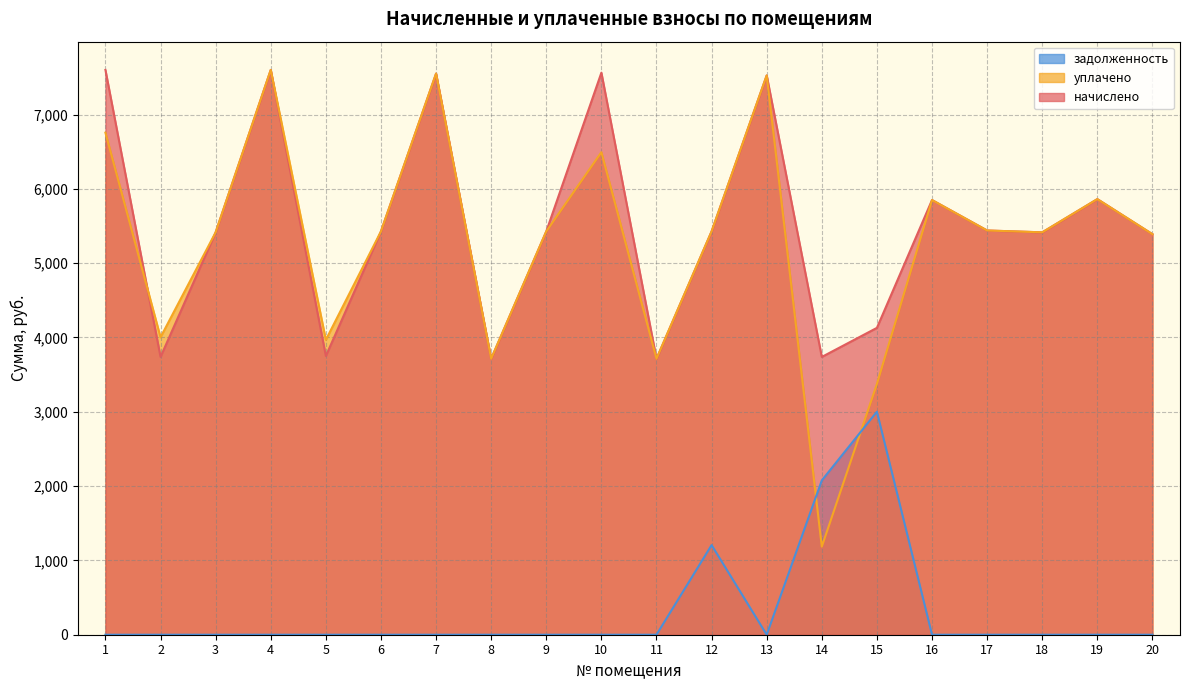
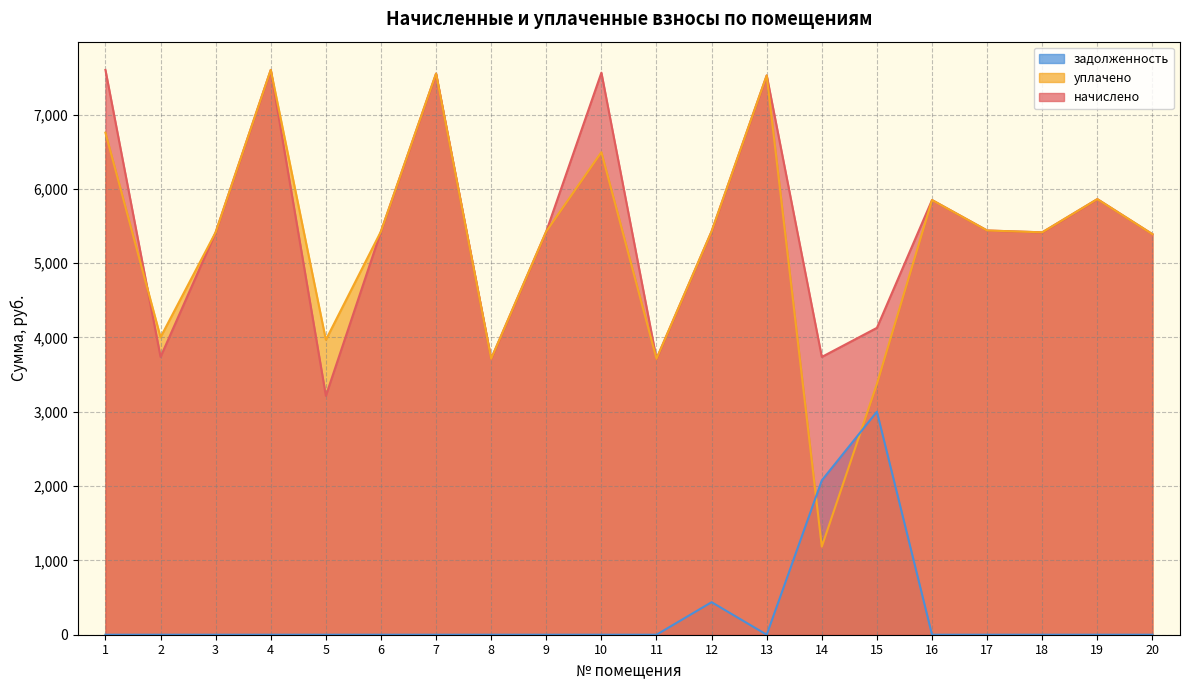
  {
    "задолженность": {
      "1": "0",
      "2": "0",
      "3": "0",
      "4": "0",
      "5": "0",
      "6": "0",
      "7": "0",
      "8": "0",
      "9": "0",
      "10": "0",
      "11": "0",
-     "12": "1,200",
+     "12": "400",
      "13": "0",
      "14": "2,100",
      "15": "3,000",
      "16": "0",
      "17": "0",
      "18": "0",
      "19": "0",
      "20": "0"
    },
    "уплачено": {
      "1": "6,800",
      "2": "4,000",
      "5": "4,000",
      "10": "6,500",
      "14": "1,200",
      "15": "3,400"
    },
    "начислено": {
      "1": "7,600",
      "2": "3,700",
-     "5": "3,800",
+     "5": "3,200",
      "10": "7,600",
      "14": "3,700",
      "15": "4,100"
    }
  }
